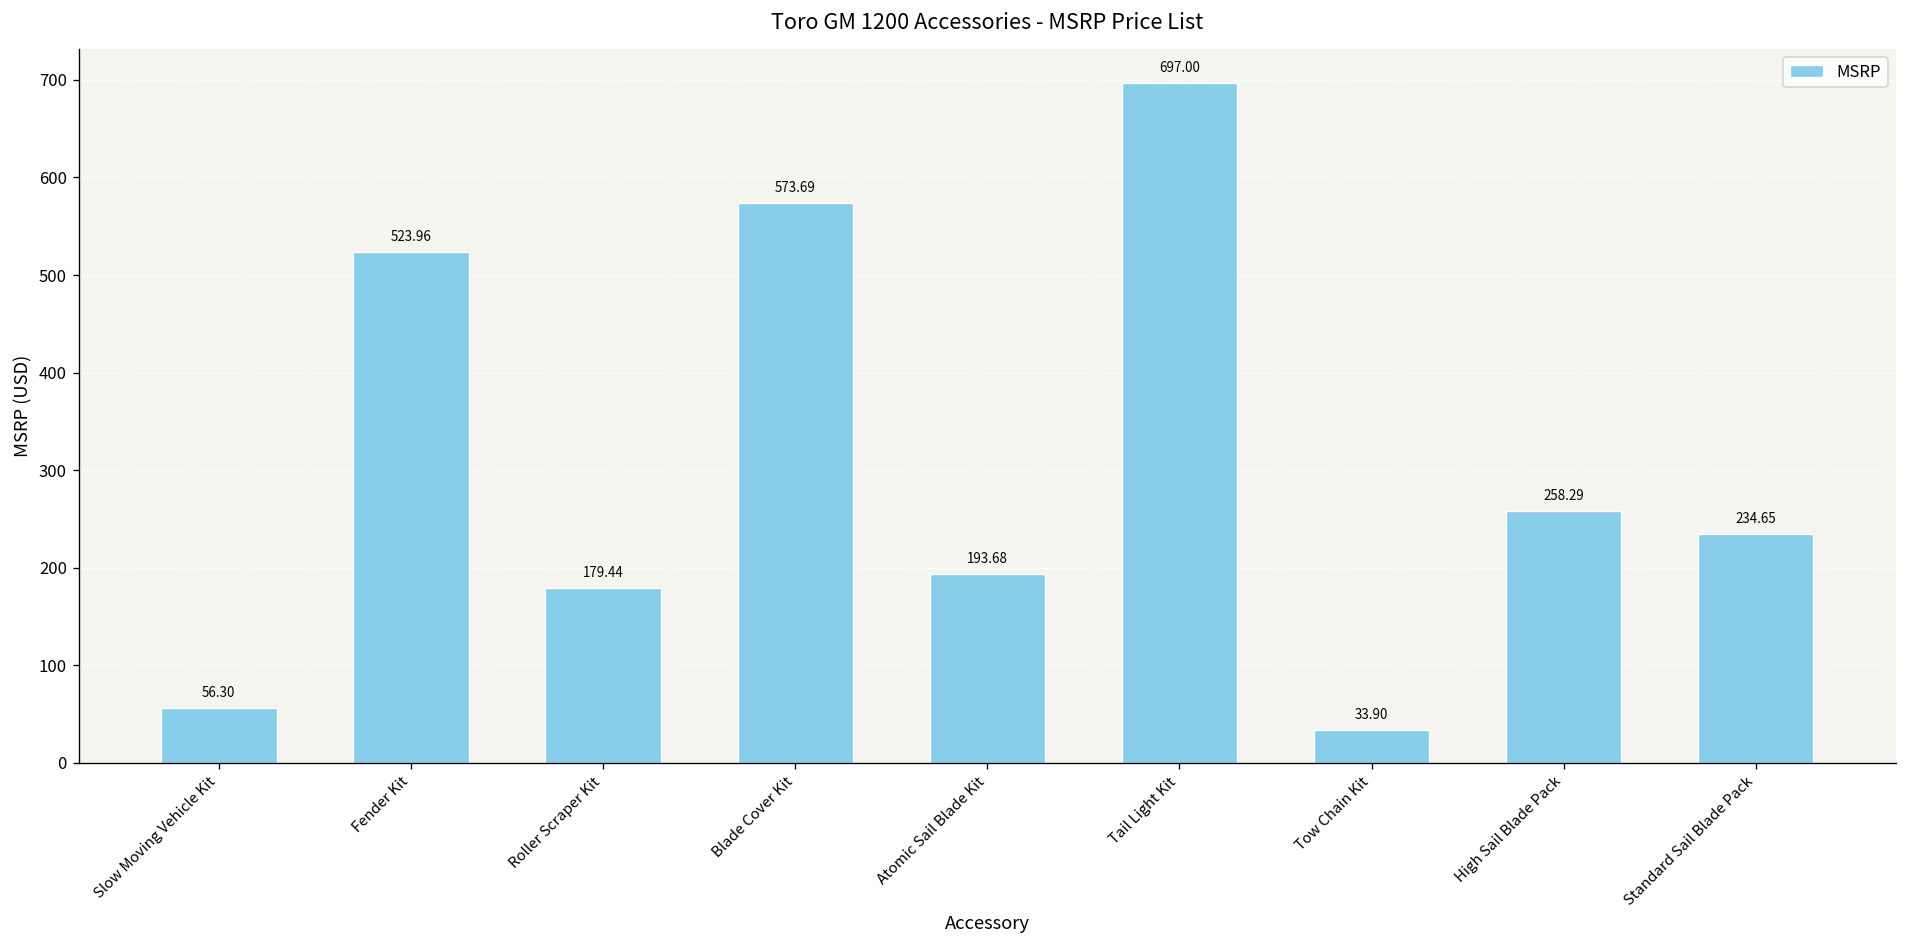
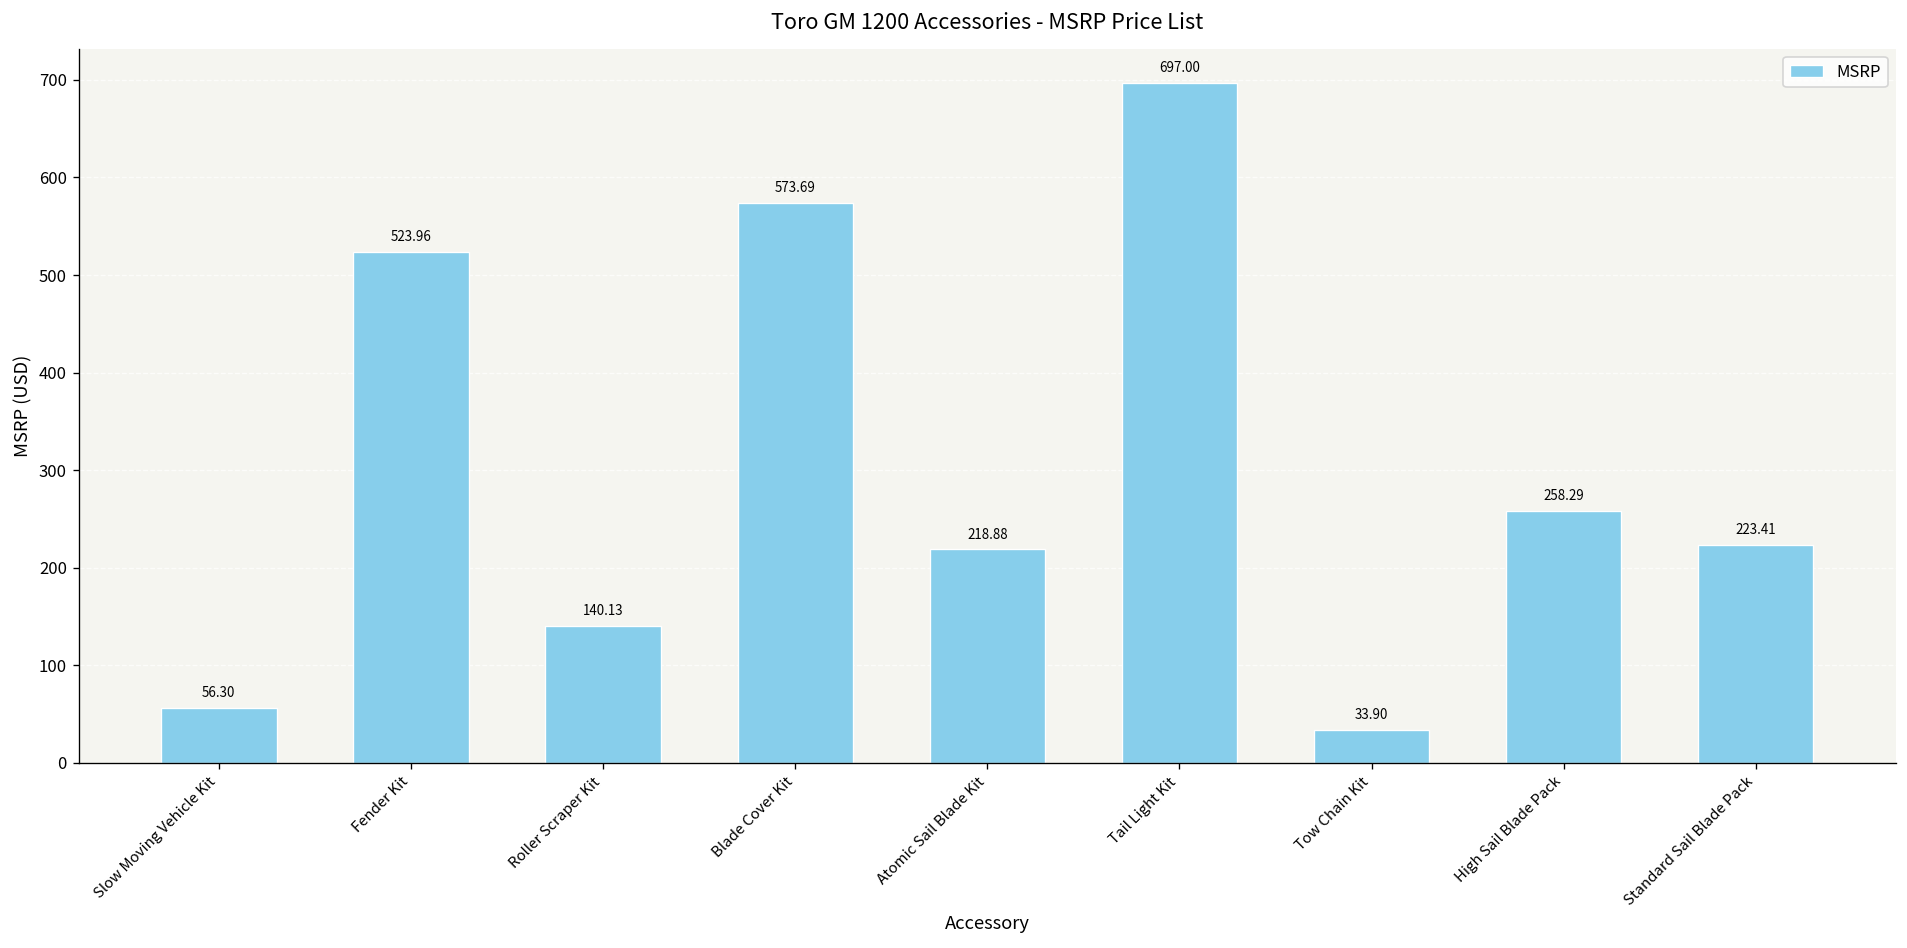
  {
    "Slow Moving Vehicle Kit": 56.30,
    "Fender Kit": 523.96,
-   "Roller Scraper Kit": 179.44,
+   "Roller Scraper Kit": 140.13,
    "Blade Cover Kit": 573.69,
-   "Atomic Sail Blade Kit": 193.68,
+   "Atomic Sail Blade Kit": 218.88,
    "Tail Light Kit": 697.00,
    "Tow Chain Kit": 33.90,
    "High Sail Blade Pack": 258.29,
-   "Standard Sail Blade Pack": 234.65
+   "Standard Sail Blade Pack": 223.41
  }
